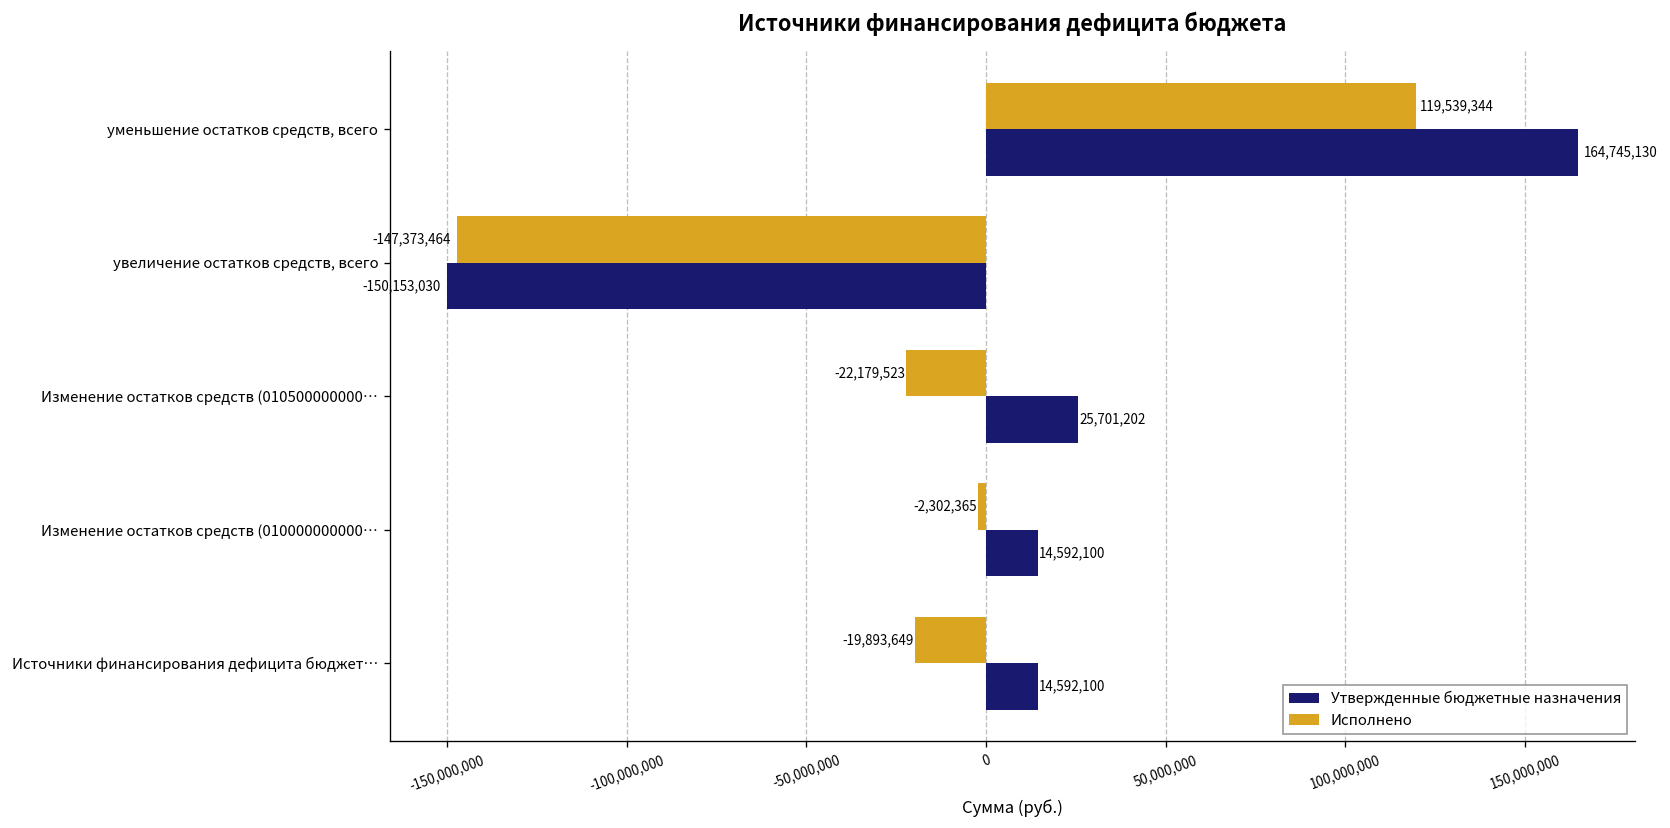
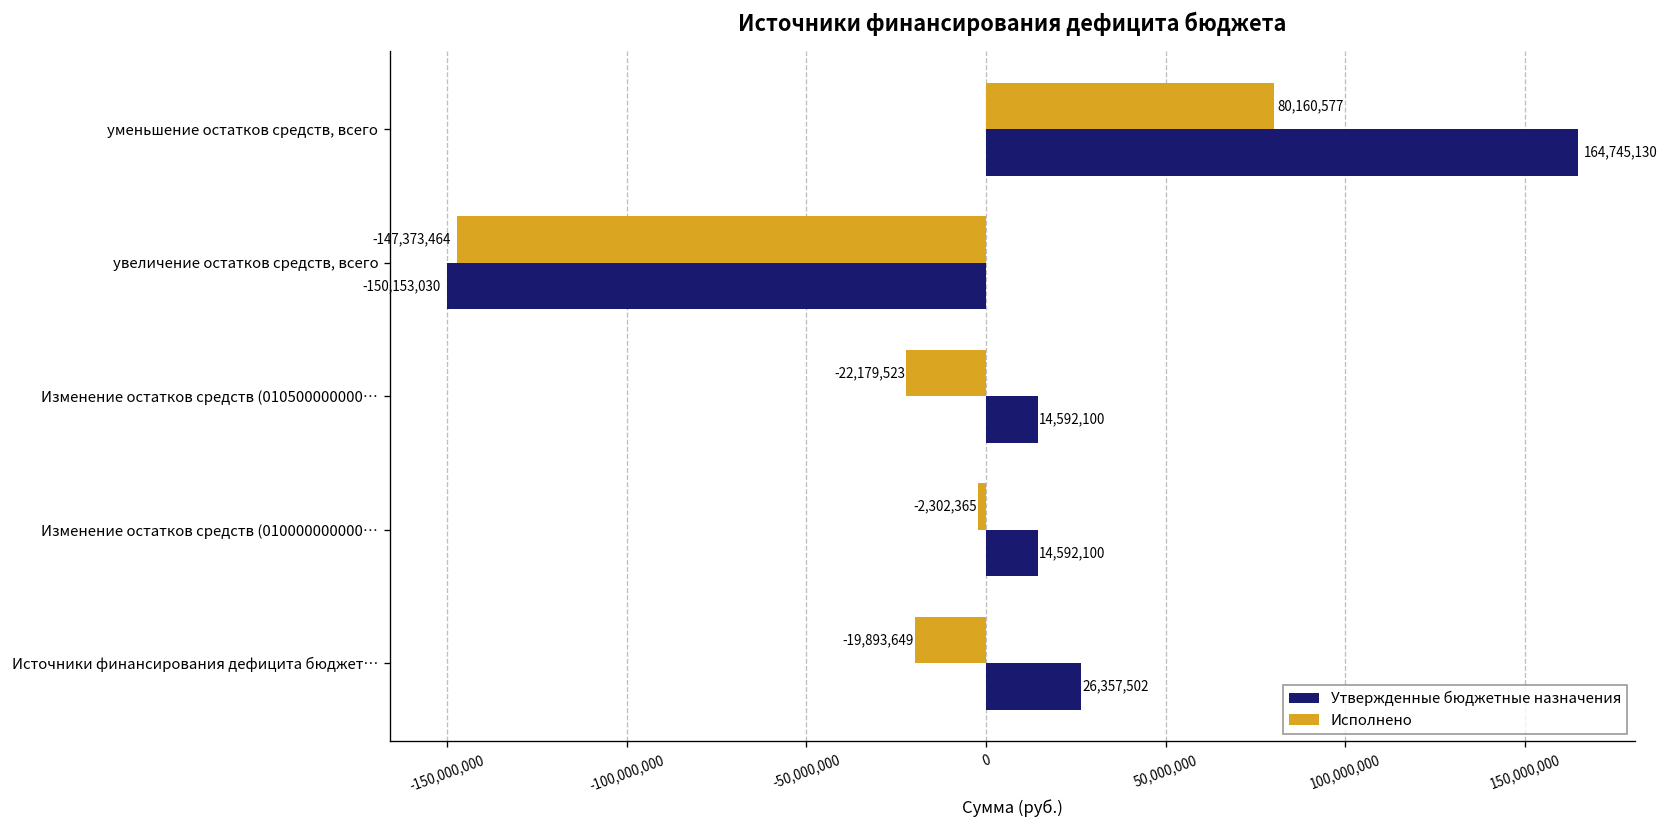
  {
    "Утвержденные бюджетные назначения": {
      "уменьшение остатков средств, всего": "164,745,130",
      "увеличение остатков средств, всего": "-150,153,030",
-     "Изменение остатков средств (010500000000…": "25,701,202",
+     "Изменение остатков средств (010500000000…": "14,592,100",
      "Изменение остатков средств (010000000000…": "14,592,100",
-     "Источники финансирования дефицита бюджет…": "14,592,100"
+     "Источники финансирования дефицита бюджет…": "26,357,502"
    },
    "Исполнено": {
-     "уменьшение остатков средств, всего": "119,539,344",
+     "уменьшение остатков средств, всего": "80,160,577",
      "увеличение остатков средств, всего": "-147,373,464",
      "Изменение остатков средств (010500000000…": "-22,179,523",
      "Изменение остатков средств (010000000000…": "-2,302,365",
      "Источники финансирования дефицита бюджет…": "-19,893,649"
    }
  }
